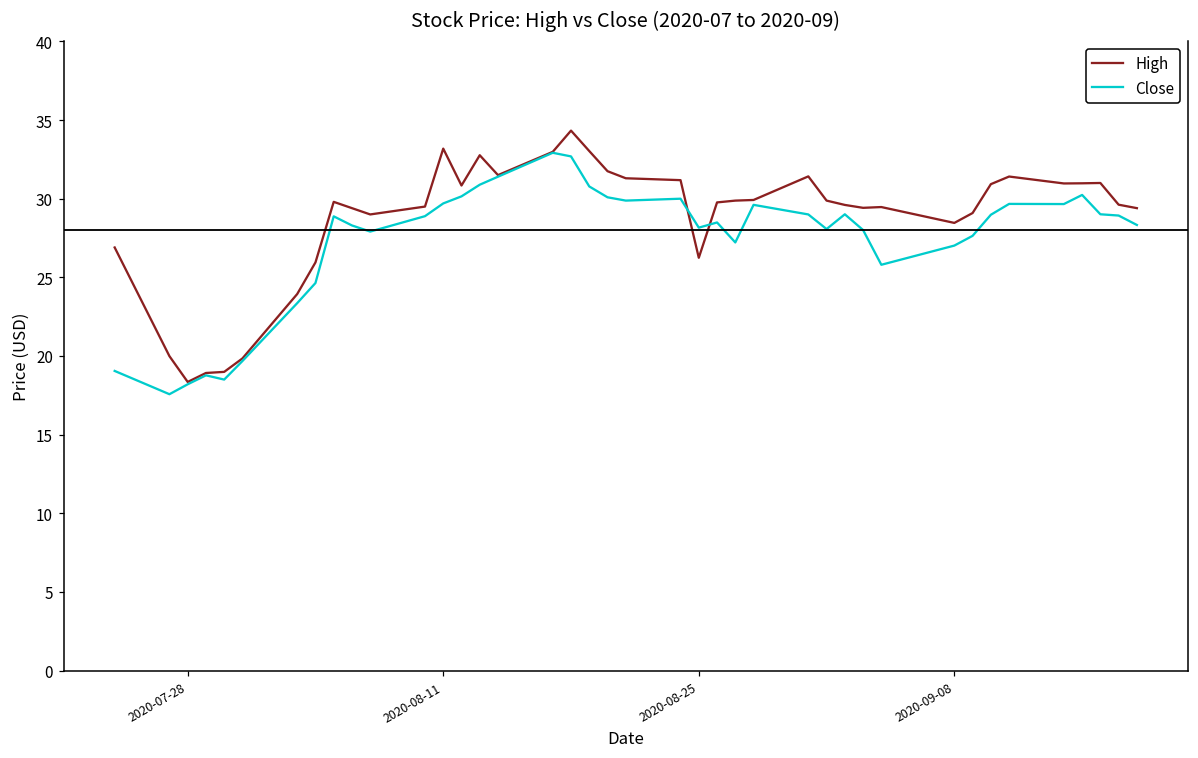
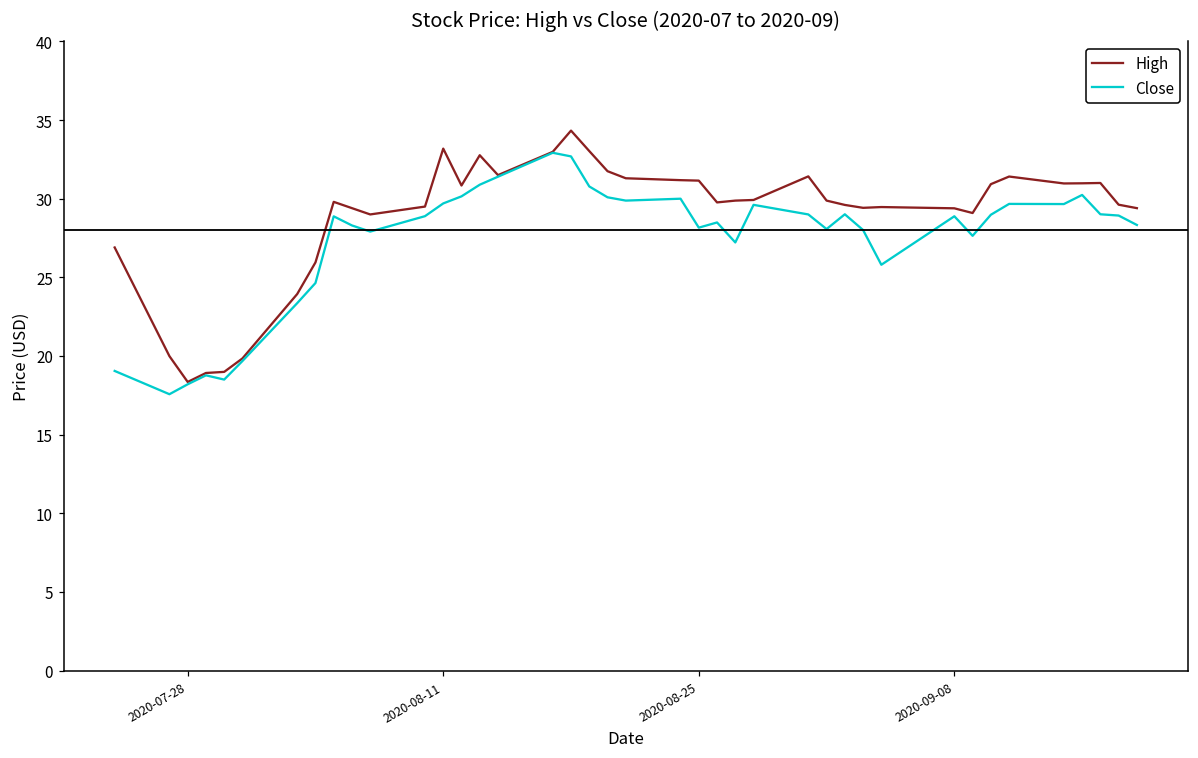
  {
    "High": {
      "2020-08-11": 33.2,
-     "2020-08-25": 26.2,
-     "2020-09-08": 28.5
+     "2020-08-25": 31.1,
+     "2020-09-08": 29.4
    },
    "Close": {
      "2020-08-11": 29.7,
      "2020-08-25": 28.2,
-     "2020-09-08": 27.0
+     "2020-09-08": 28.9
    }
  }
